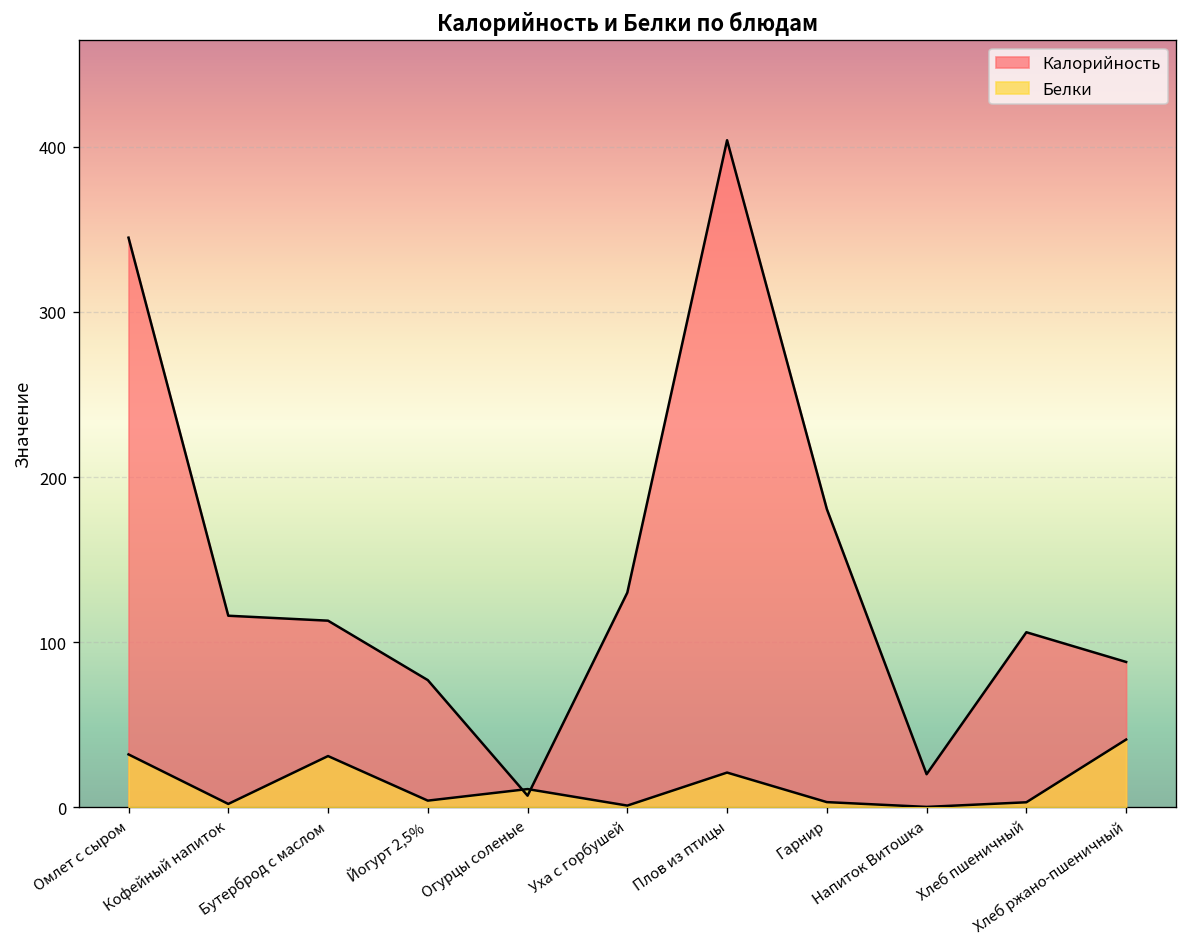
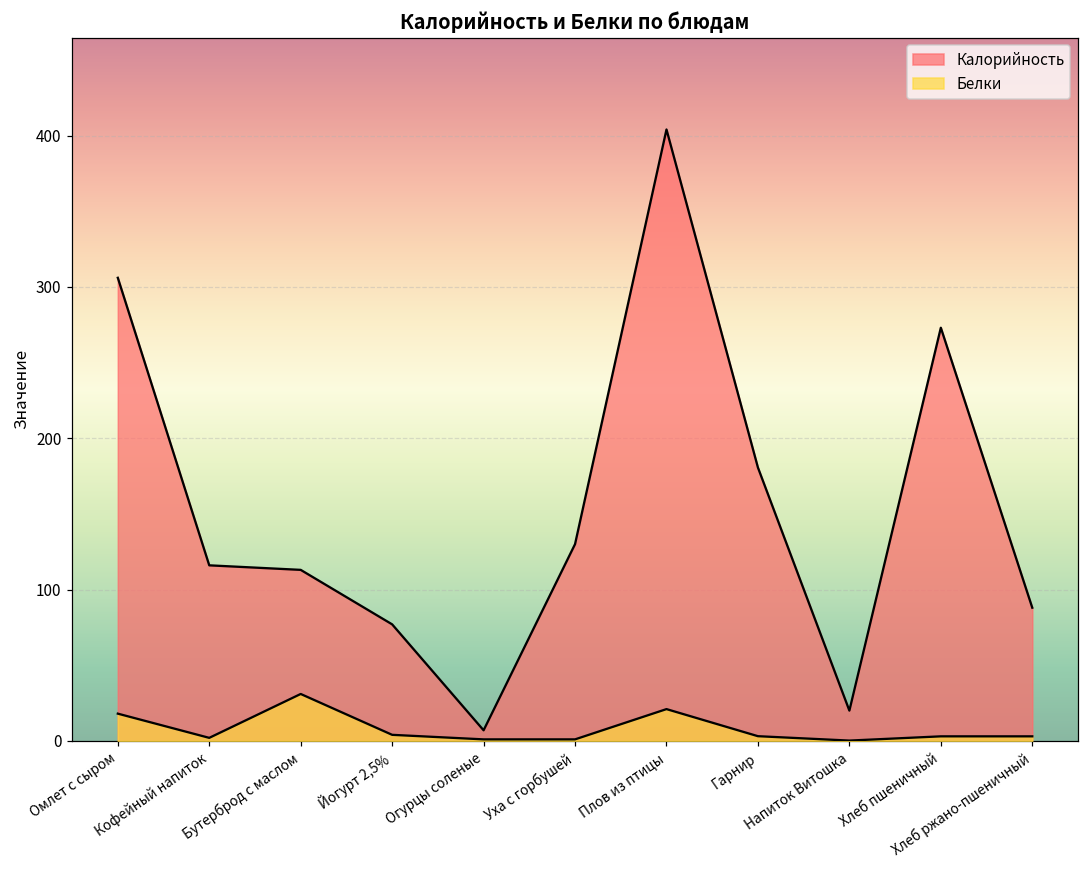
  {
    "Калорийность": {
-     "Омлет с сыром": 345,
+     "Омлет с сыром": 306,
      "Кофейный напиток": 116,
      "Бутерброд с маслом": 113,
      "Йогурт 2,5%": 77,
      "Огурцы соленые": 7,
      "Уха с горбушей": 130,
      "Плов из птицы": 404,
      "Гарнир": 181,
      "Напиток Витошка": 20,
-     "Хлеб пшеничный": 106,
+     "Хлеб пшеничный": 273,
      "Хлеб ржано-пшеничный": 88
    },
    "Белки": {
-     "Омлет с сыром": 32,
+     "Омлет с сыром": 18,
      "Кофейный напиток": 2,
      "Бутерброд с маслом": 31,
      "Йогурт 2,5%": 4,
-     "Огурцы соленые": 11,
+     "Огурцы соленые": 1,
      "Уха с горбушей": 1,
      "Плов из птицы": 21,
      "Гарнир": 3,
      "Напиток Витошка": 0,
      "Хлеб пшеничный": 3,
-     "Хлеб ржано-пшеничный": 41
+     "Хлеб ржано-пшеничный": 3
    }
  }
